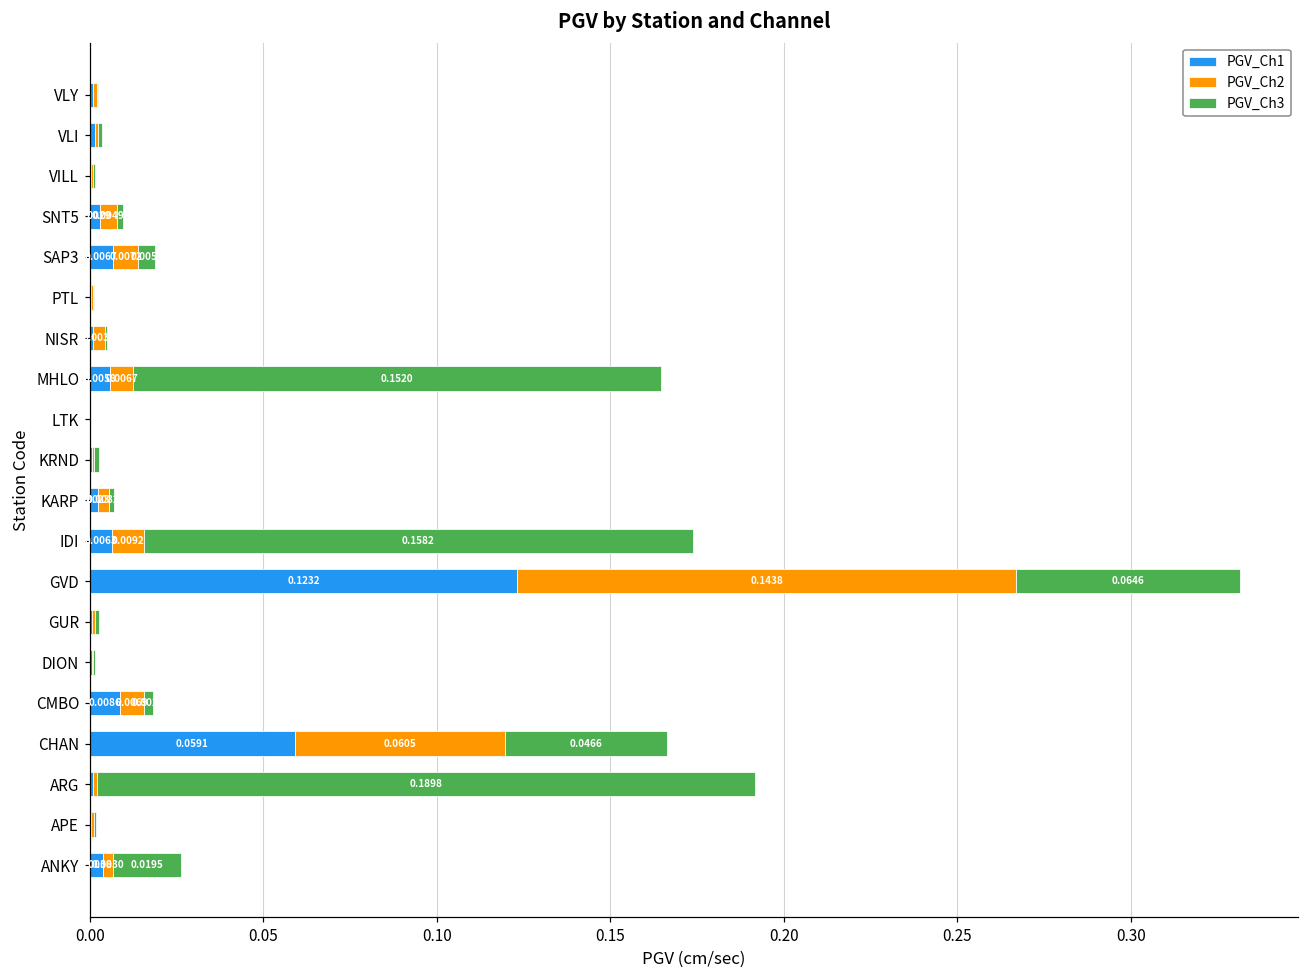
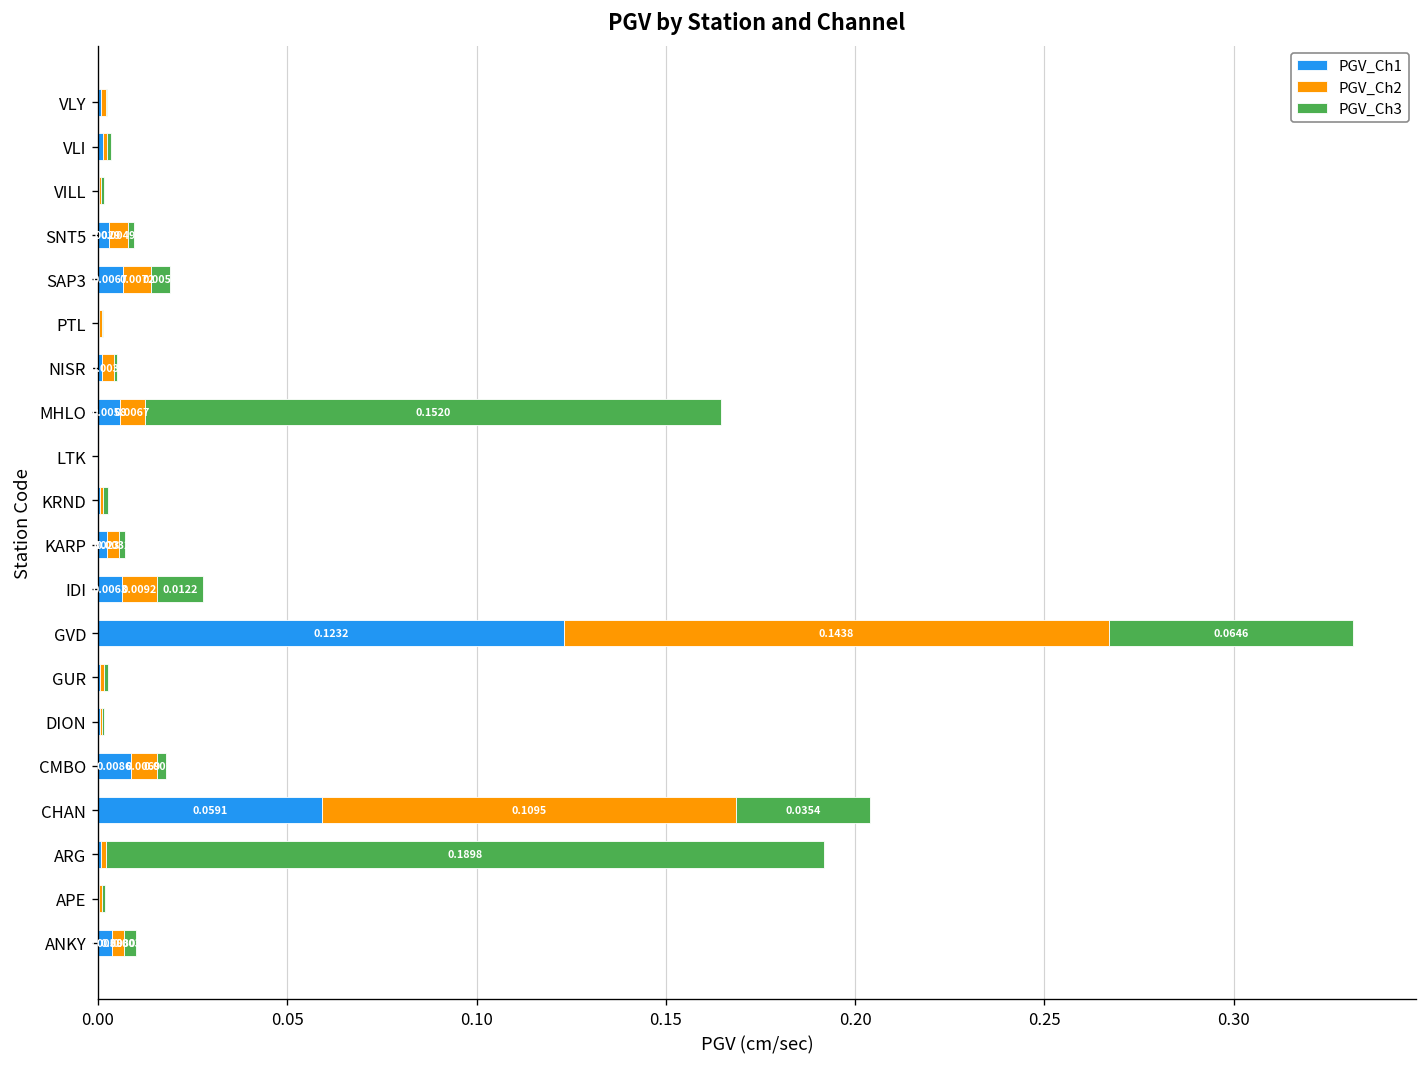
  {
    "PGV_Ch1": {
      "GVD": 0.1232,
      "CHAN": 0.0591
    },
    "PGV_Ch2": {
      "SNT5": 0.0049,
      "KARP": 0.0032,
      "GVD": 0.1438,
-     "CHAN": 0.0605
+     "CHAN": 0.1095
    },
    "PGV_Ch3": {
      "MHLO": 0.1520,
-     "IDI": 0.1582,
+     "IDI": 0.0122,
      "GVD": 0.0646,
-     "CHAN": 0.0466,
+     "CHAN": 0.0354,
      "ARG": 0.1898,
-     "ANKY": 0.020
+     "ANKY": 0.003
    }
  }
